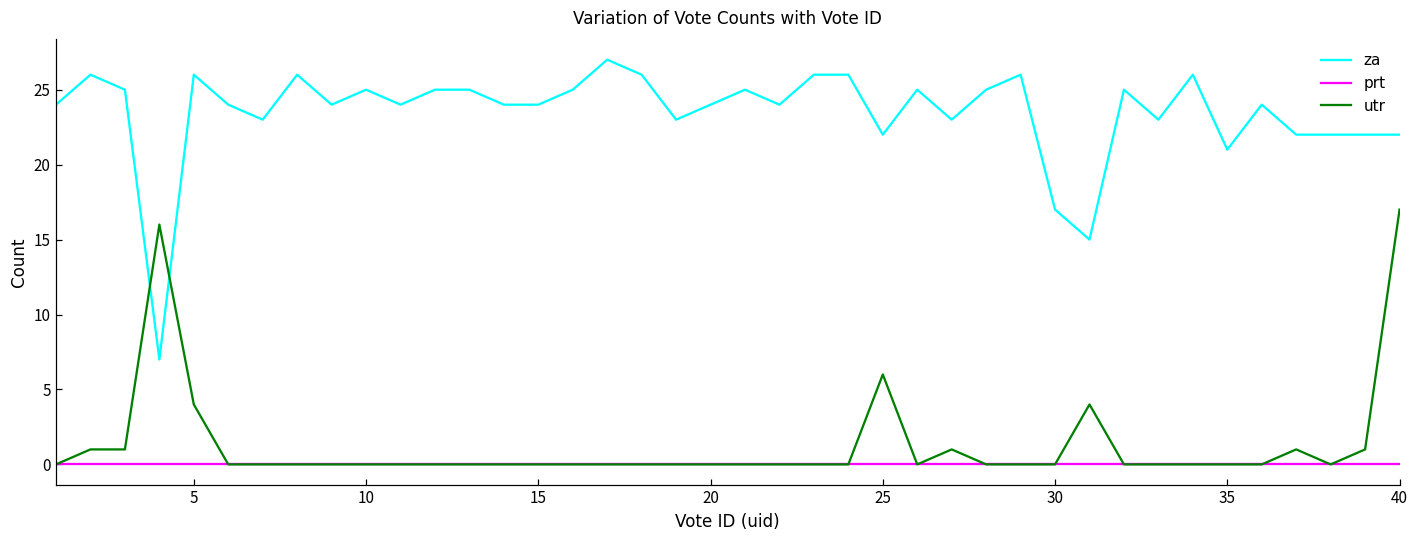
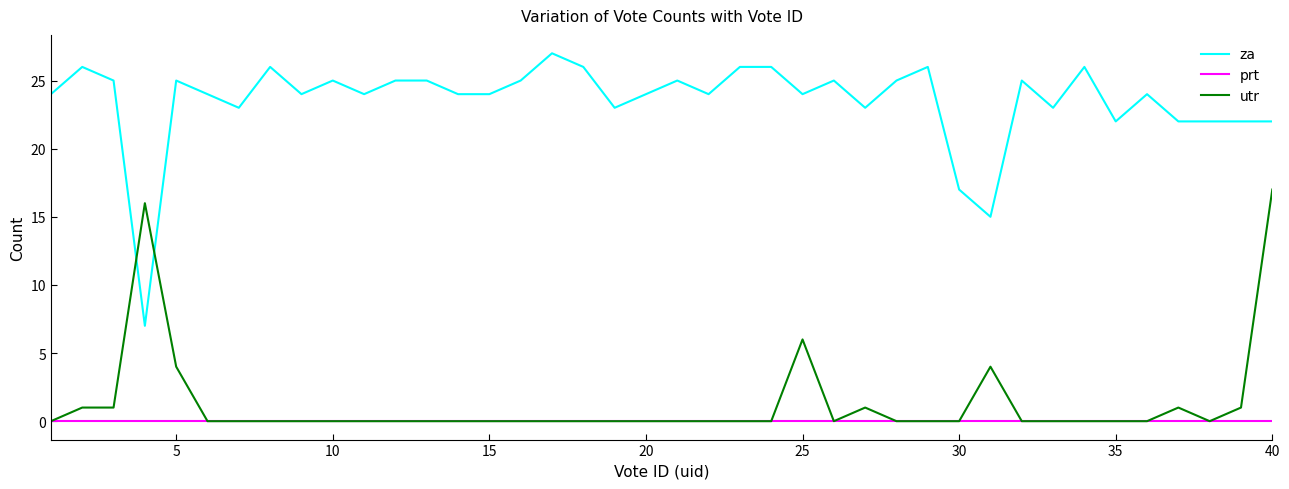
  {
    "za": {
-     "5": 26,
+     "5": 25,
      "10": 25,
      "15": 24,
      "20": 24,
-     "25": 22,
+     "25": 24,
      "30": 17,
-     "35": 21,
+     "35": 22,
      "40": 22
    },
    "prt": {
      "5": 0,
      "25": 0,
      "40": 0
    },
    "utr": {
      "5": 4,
      "25": 6,
      "40": 17
    }
  }
